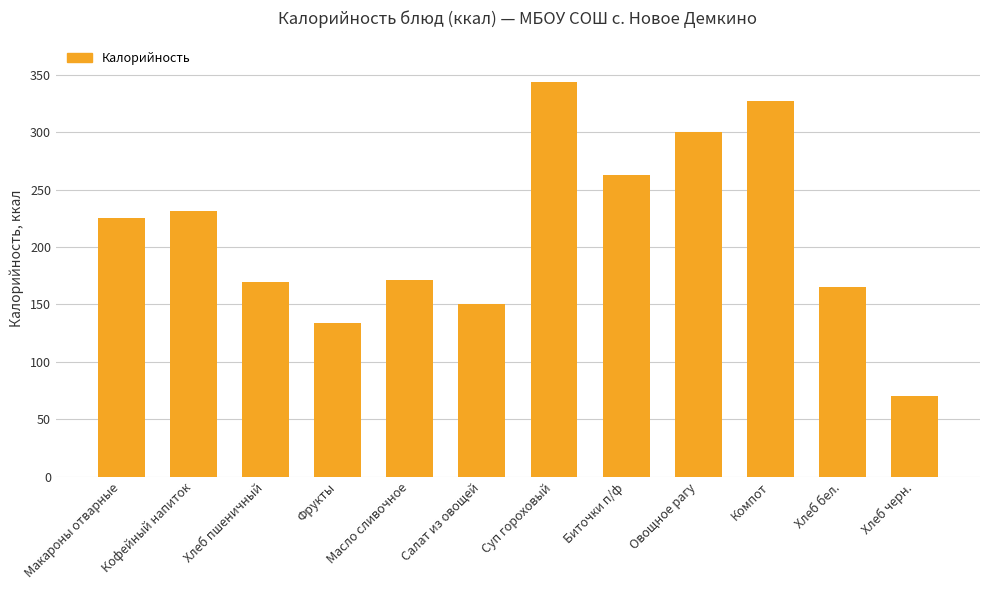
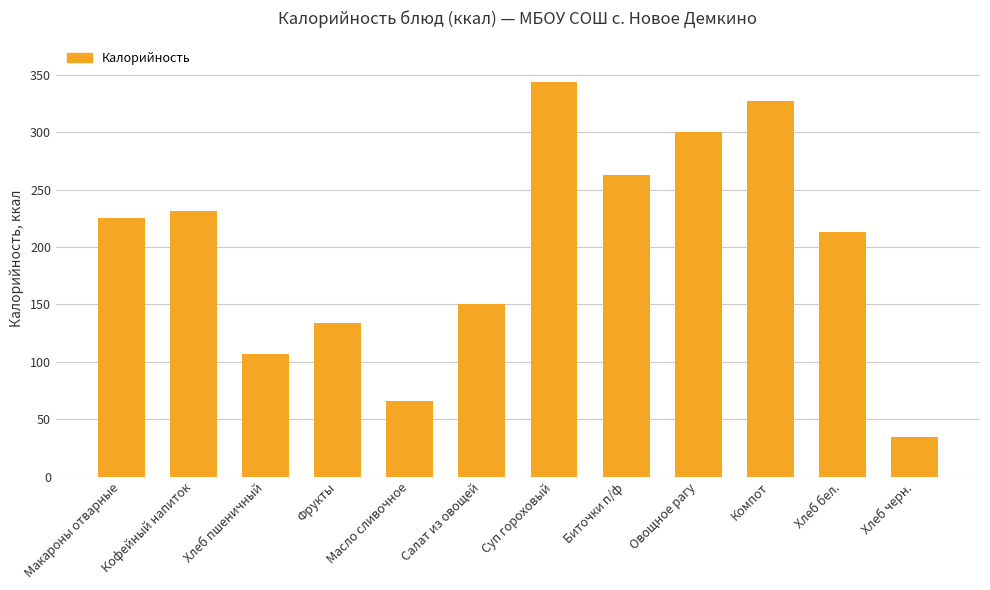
  {
    "Макароны отварные": 225,
    "Кофейный напиток": 231,
-   "Хлеб пшеничный": 169,
+   "Хлеб пшеничный": 107,
    "Фрукты": 134,
-   "Масло сливочное": 172,
+   "Масло сливочное": 66,
    "Салат из овощей": 151,
    "Суп гороховый": 344,
    "Биточки п/ф": 263,
    "Овощное рагу": 300,
    "Компот": 327,
-   "Хлеб бел.": 165,
-   "Хлеб черн.": 70
+   "Хлеб бел.": 213,
+   "Хлеб черн.": 35
  }
